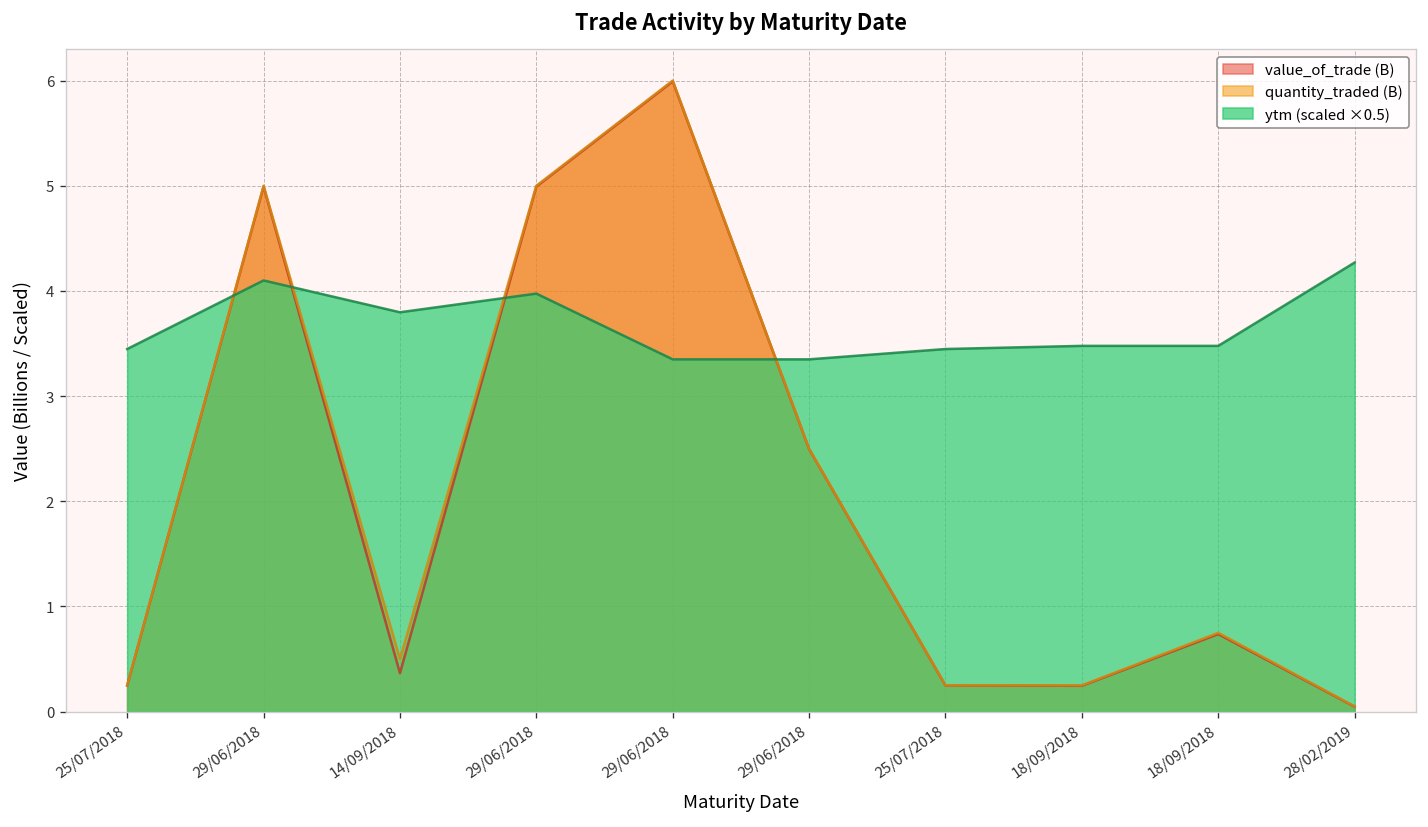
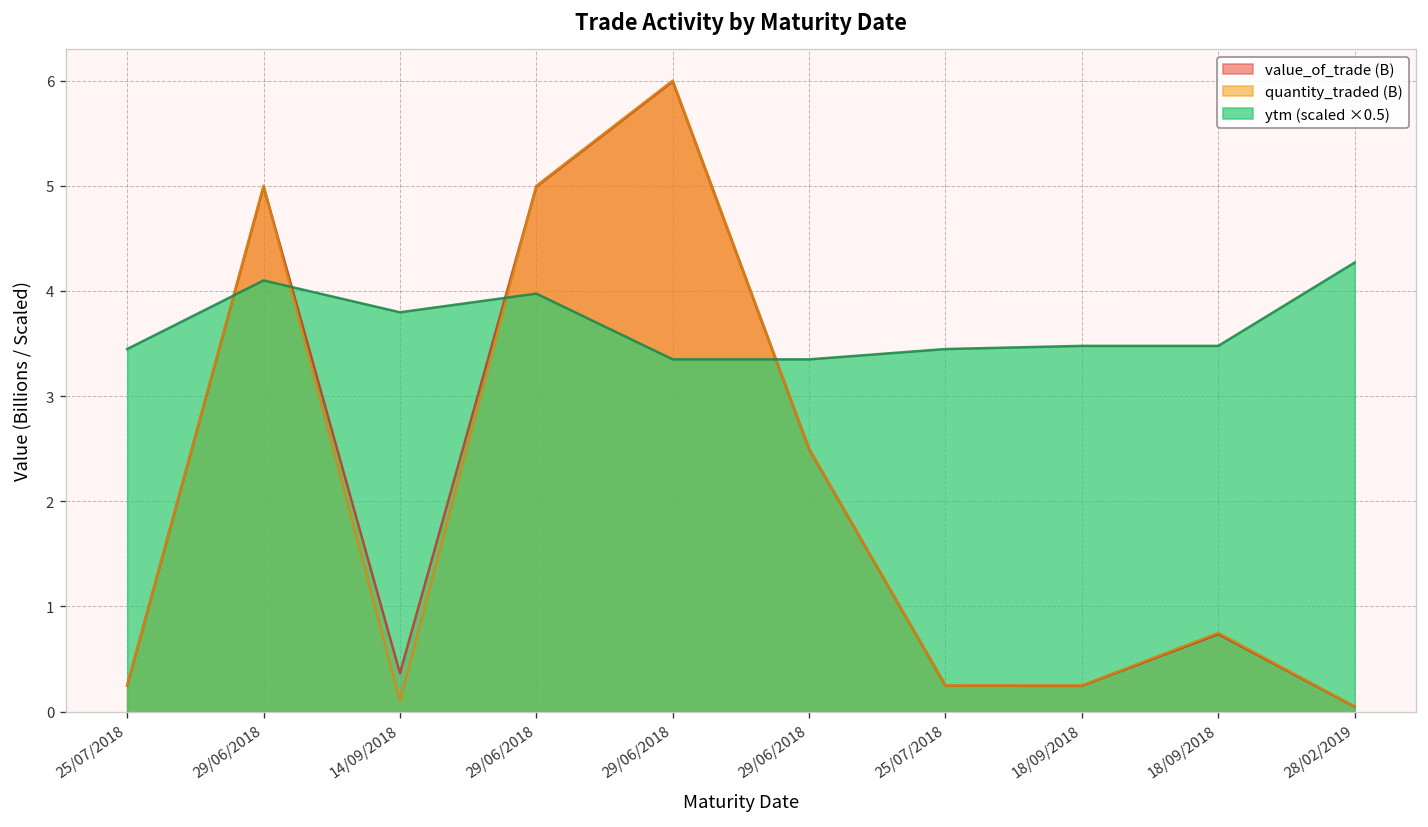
  {
    "value_of_trade (B)": {
      "14/09/2018": 0.4
    },
    "quantity_traded (B)": {
-     "14/09/2018": 0.5
+     "14/09/2018": 0.1
    },
    "ytm (scaled ×0.5)": {
      "14/09/2018": 3.8,
      "28/02/2019": 4.3
    }
  }
